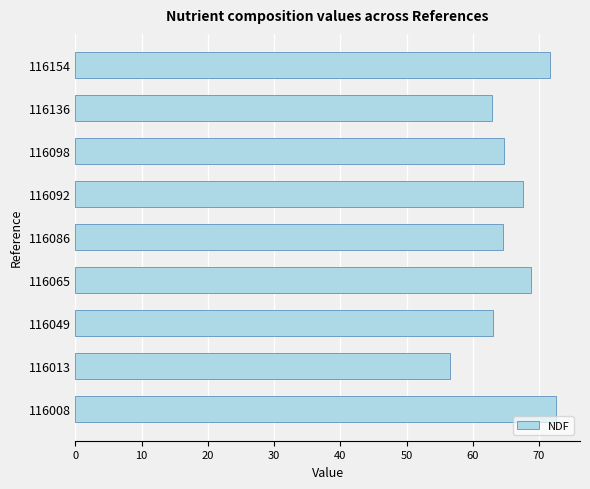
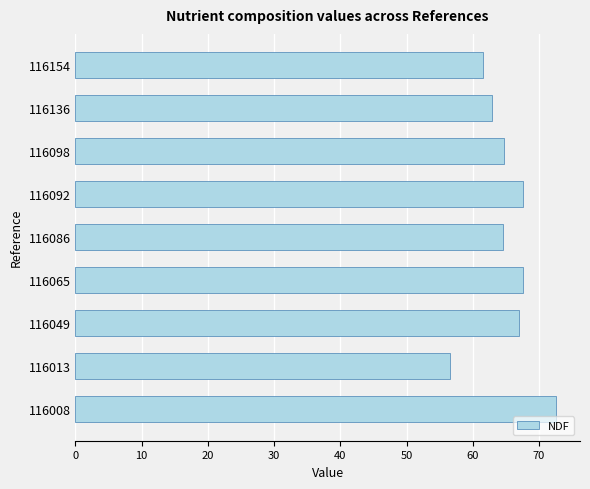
  {
-   "116154": 72,
+   "116154": 62,
    "116136": 63,
    "116098": 65,
    "116092": 68,
    "116086": 65,
-   "116065": 69,
-   "116049": 63,
+   "116065": 68,
+   "116049": 67,
    "116013": 57,
    "116008": 73
  }
